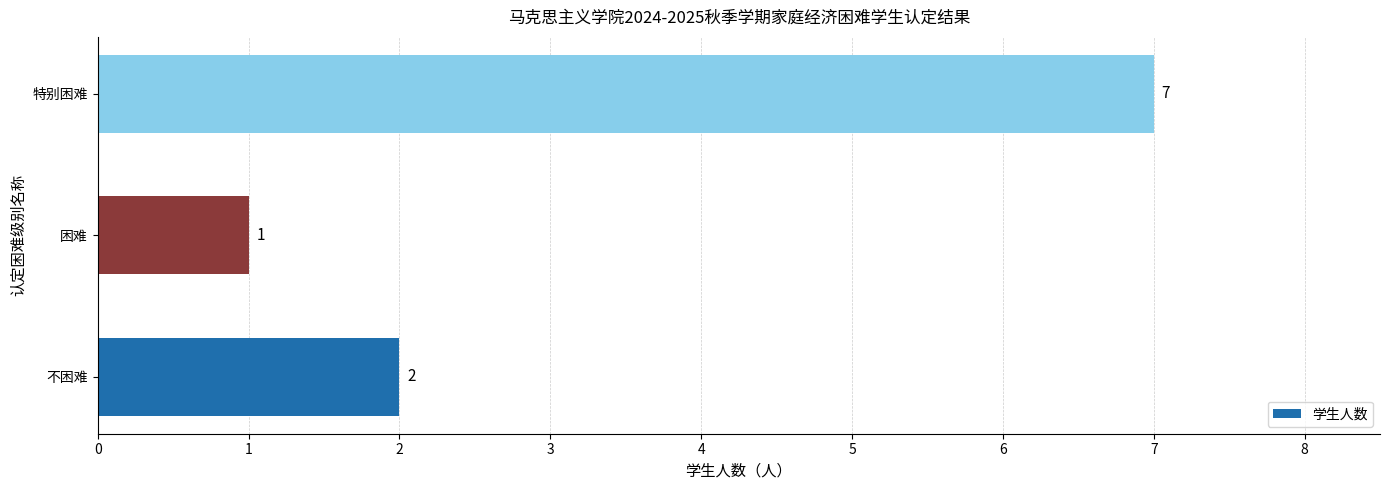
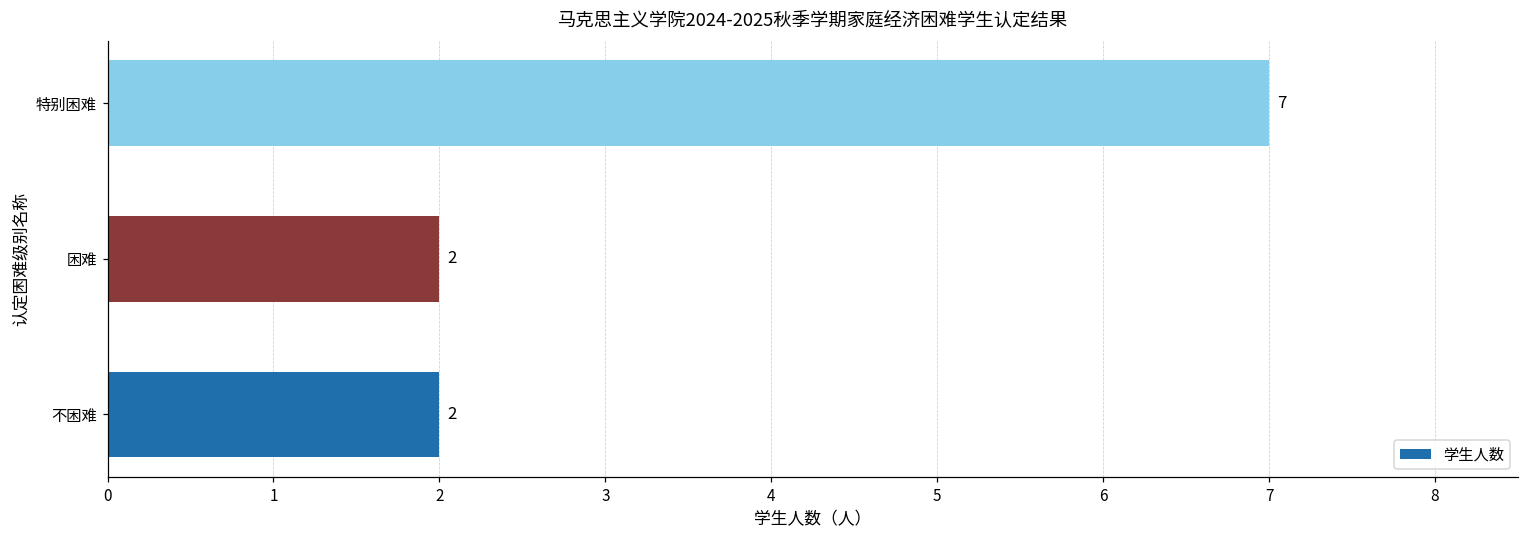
  {
    "特别困难": 7,
-   "困难": 1,
+   "困难": 2,
    "不困难": 2
  }
